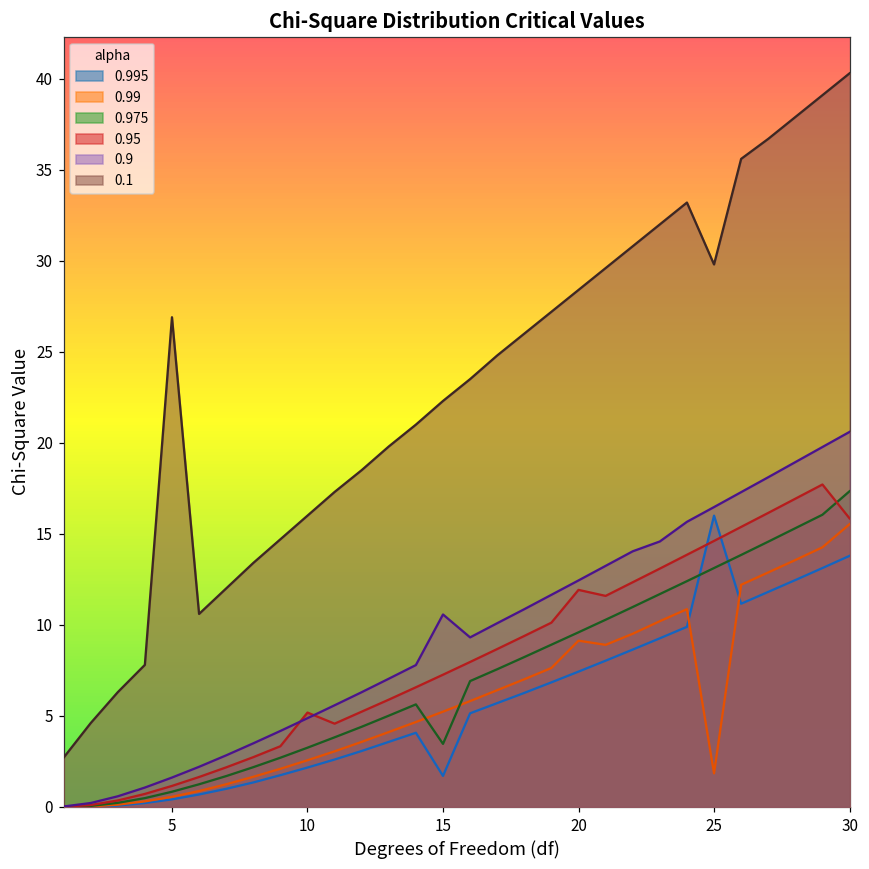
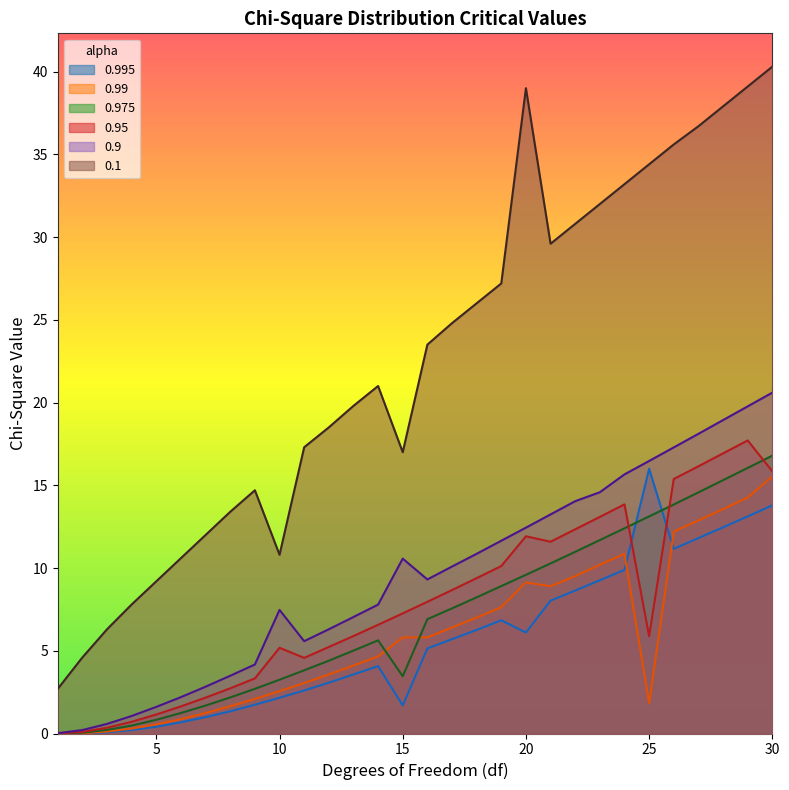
  {
    "0.995": {
      "10": 2.2,
      "15": 1.7,
-     "20": 7.4,
+     "20": 6.1,
      "25": 16.0,
      "30": 13.8
    },
    "0.99": {
      "10": 2.6,
-     "15": 5.2,
+     "15": 5.8,
      "20": 9.1,
      "25": 1.8,
      "30": 15.5
    },
    "0.975": {
      "5": 0.8,
      "10": 3.3,
      "15": 3.5,
      "20": 9.6,
      "25": 13.1,
-     "30": 17.3
+     "30": 16.8
    },
    "0.95": {
      "5": 1.2,
      "10": 5.2,
      "15": 7.3,
      "20": 11.9,
-     "25": 14.6,
+     "25": 5.9,
      "30": 15.9
    },
    "0.9": {
      "5": 1.6,
-     "10": 4.9,
+     "10": 7.5,
      "15": 10.6,
      "20": 12.4,
      "25": 16.5,
      "30": 20.6
    },
    "0.1": {
-     "5": 26.9,
-     "10": 16.0,
-     "15": 22.3,
-     "20": 28.4,
-     "25": 29.8,
+     "5": 9.2,
+     "10": 10.8,
+     "15": 17.0,
+     "20": 39.0,
+     "25": 34.4,
      "30": 40.3
    }
  }
